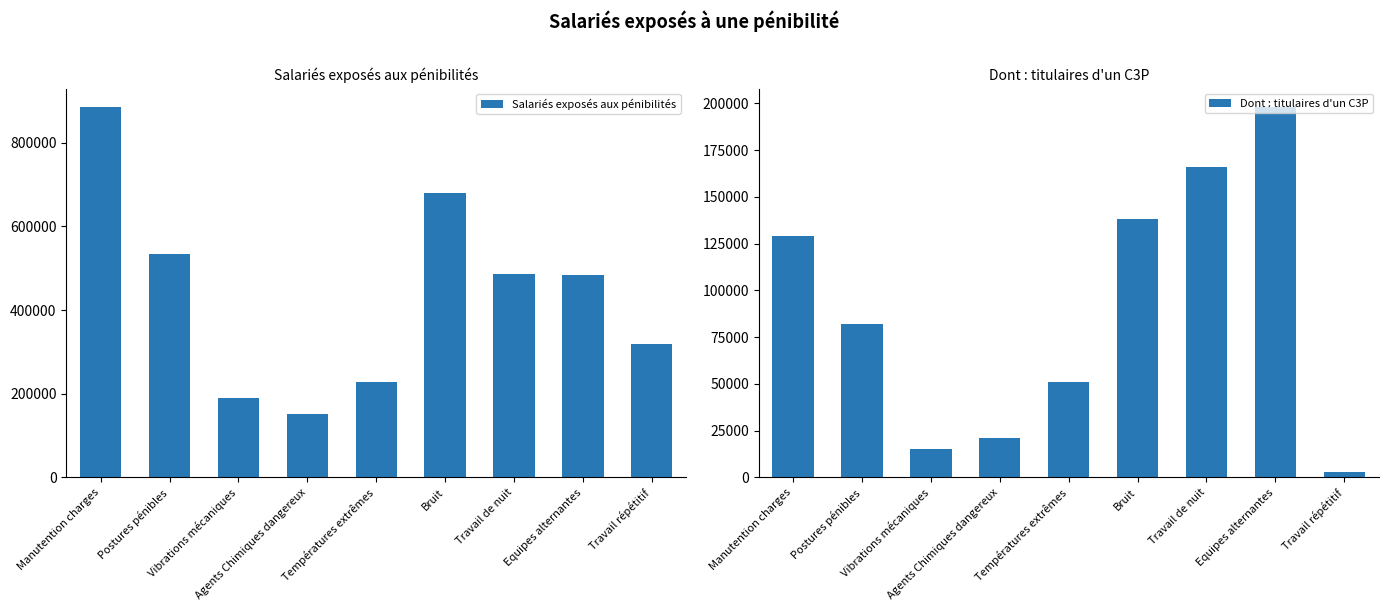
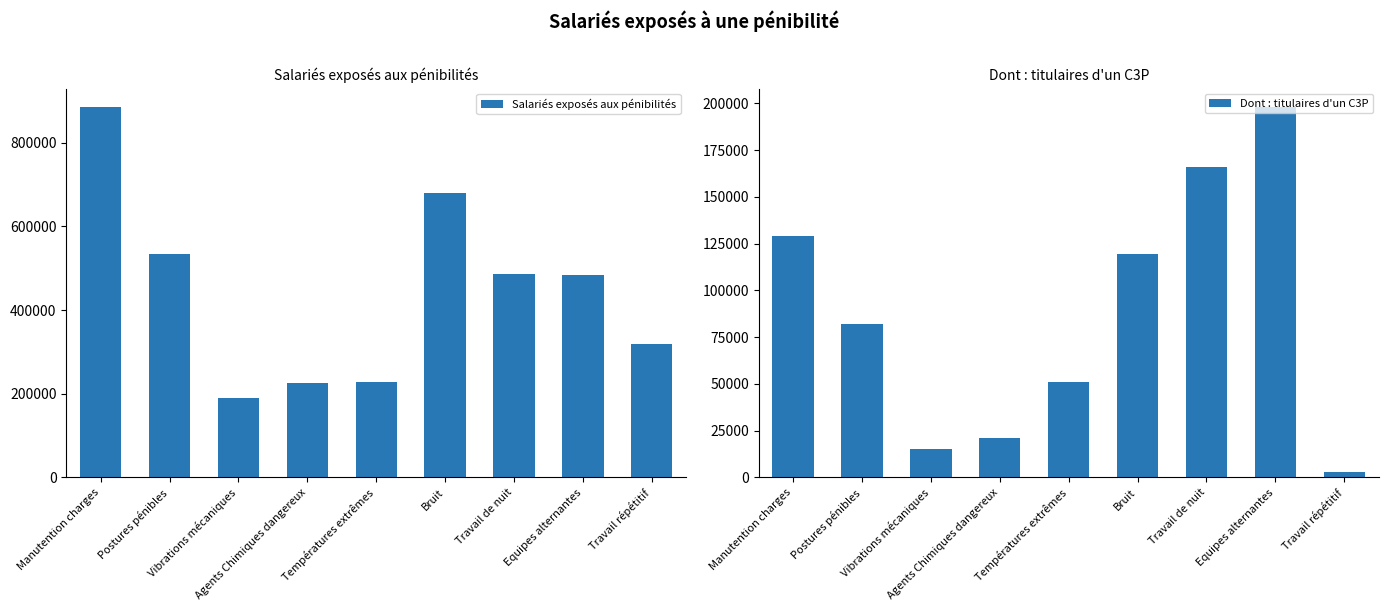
  {
    "Salariés exposés aux pénibilités": {
      "Manutention charges": 890000,
      "Postures pénibles": 530000,
      "Vibrations mécaniques": 190000,
-     "Agents Chimiques dangereux": 150000,
+     "Agents Chimiques dangereux": 230000,
      "Températures extrêmes": 230000,
      "Bruit": 680000,
      "Travail de nuit": 490000,
      "Equipes alternantes": 480000,
      "Travail répétitif": 320000
    },
    "Dont : titulaires d'un C3P": {
      "Manutention charges": 129000,
      "Postures pénibles": 82000,
      "Vibrations mécaniques": 15000,
      "Agents Chimiques dangereux": 21000,
      "Températures extrêmes": 51000,
-     "Bruit": 138000,
+     "Bruit": 119000,
      "Travail de nuit": 166000,
      "Travail répétitif": 3000
    }
  }
